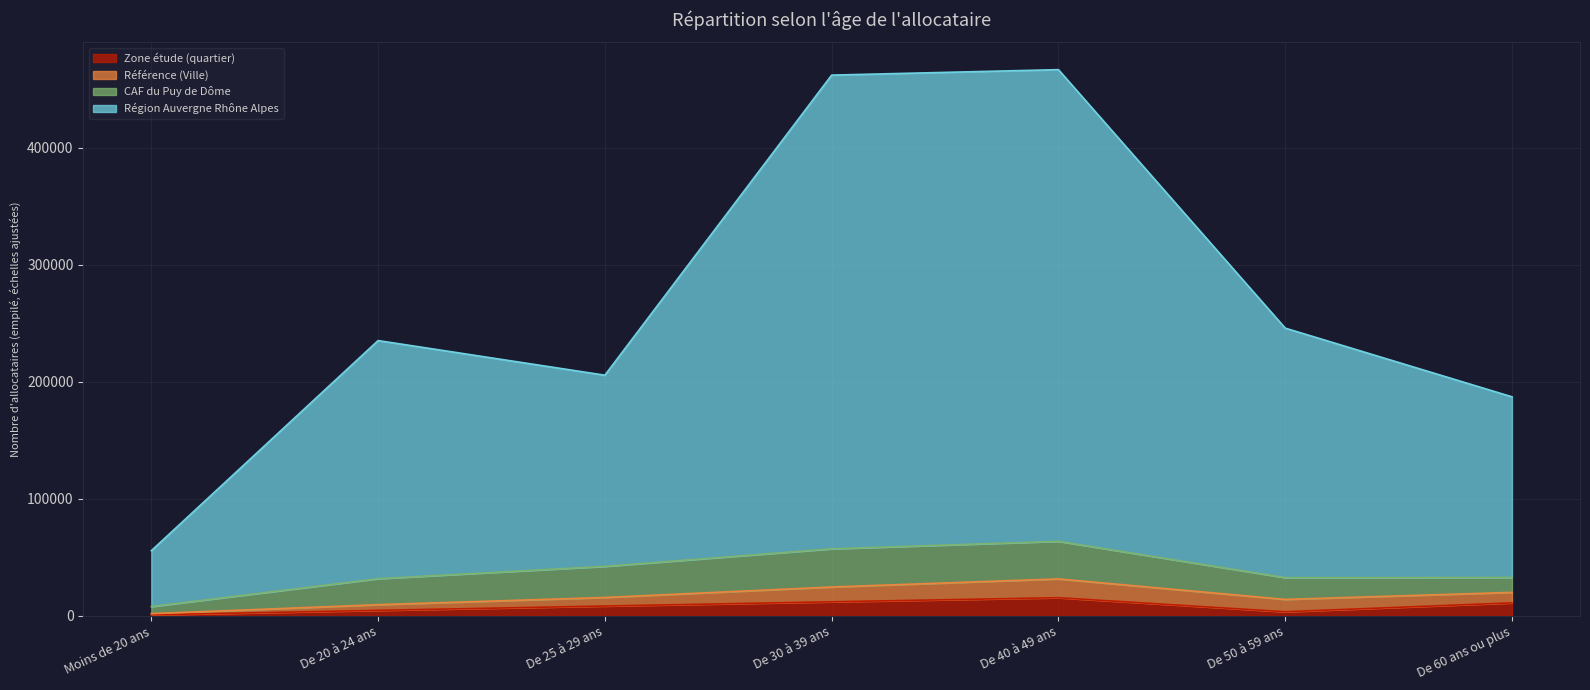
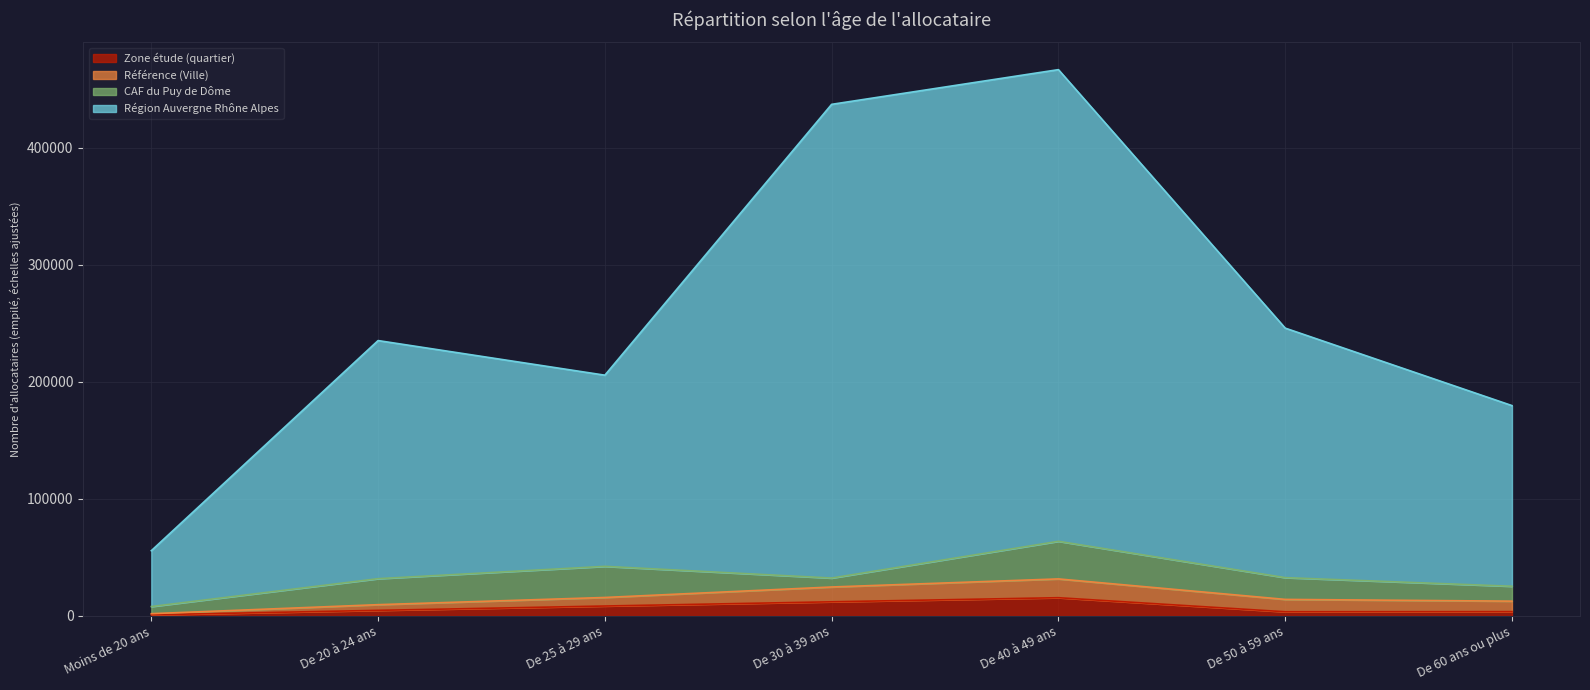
  {
    "Zone étude (quartier)": {
      "De 20 à 24 ans": 5000,
      "De 25 à 29 ans": 9000,
      "De 30 à 39 ans": 12000,
      "De 40 à 49 ans": 16000,
      "De 50 à 59 ans": 4000,
-     "De 60 ans ou plus": 11000
+     "De 60 ans ou plus": 4000
    },
    "Référence (Ville)": {
      "De 20 à 24 ans": 5000,
      "De 25 à 29 ans": 7000,
      "De 30 à 39 ans": 13000,
      "De 40 à 49 ans": 16000,
      "De 50 à 59 ans": 11000,
      "De 60 ans ou plus": 9000
    },
    "CAF du Puy de Dôme": {
      "Moins de 20 ans": 6000,
      "De 20 à 24 ans": 22000,
      "De 25 à 29 ans": 27000,
-     "De 30 à 39 ans": 33000,
+     "De 30 à 39 ans": 8000,
      "De 40 à 49 ans": 32000,
      "De 50 à 59 ans": 19000,
      "De 60 ans ou plus": 13000
    },
    "Région Auvergne Rhône Alpes": {
      "Moins de 20 ans": 48000,
      "De 20 à 24 ans": 203000,
      "De 25 à 29 ans": 163000,
      "De 30 à 39 ans": 405000,
      "De 40 à 49 ans": 403000,
      "De 50 à 59 ans": 213000,
      "De 60 ans ou plus": 154000
    }
  }
